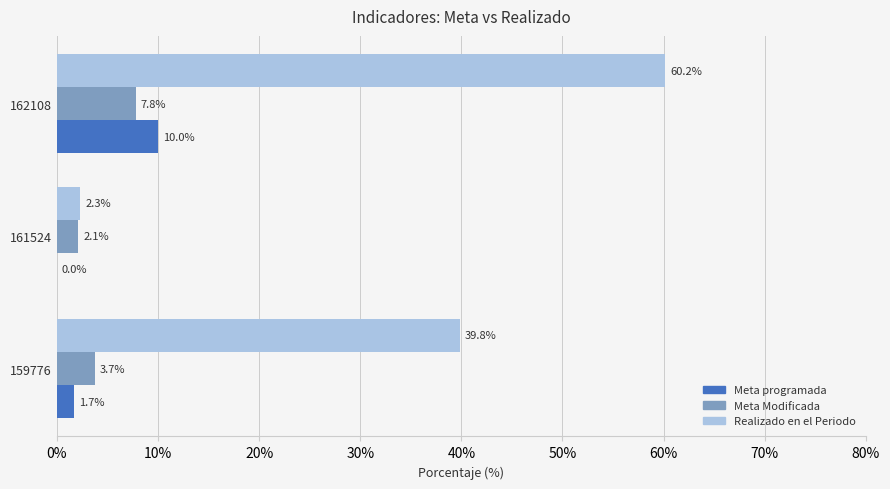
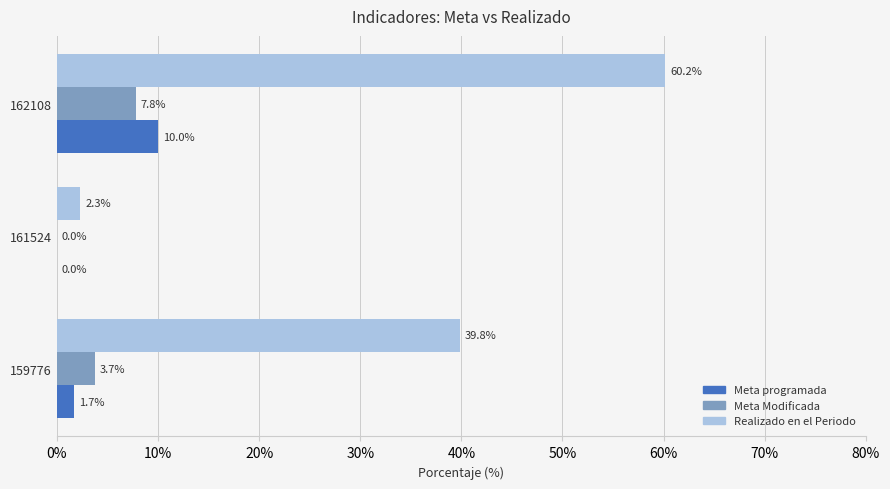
  {
    "Meta programada": {
      "162108": "10.0%",
      "161524": "0.0%",
      "159776": "1.7%"
    },
    "Meta Modificada": {
      "162108": "7.8%",
-     "161524": "2.1%",
+     "161524": "0.0%",
      "159776": "3.7%"
    },
    "Realizado en el Periodo": {
      "162108": "60.2%",
      "161524": "2.3%",
      "159776": "39.8%"
    }
  }
